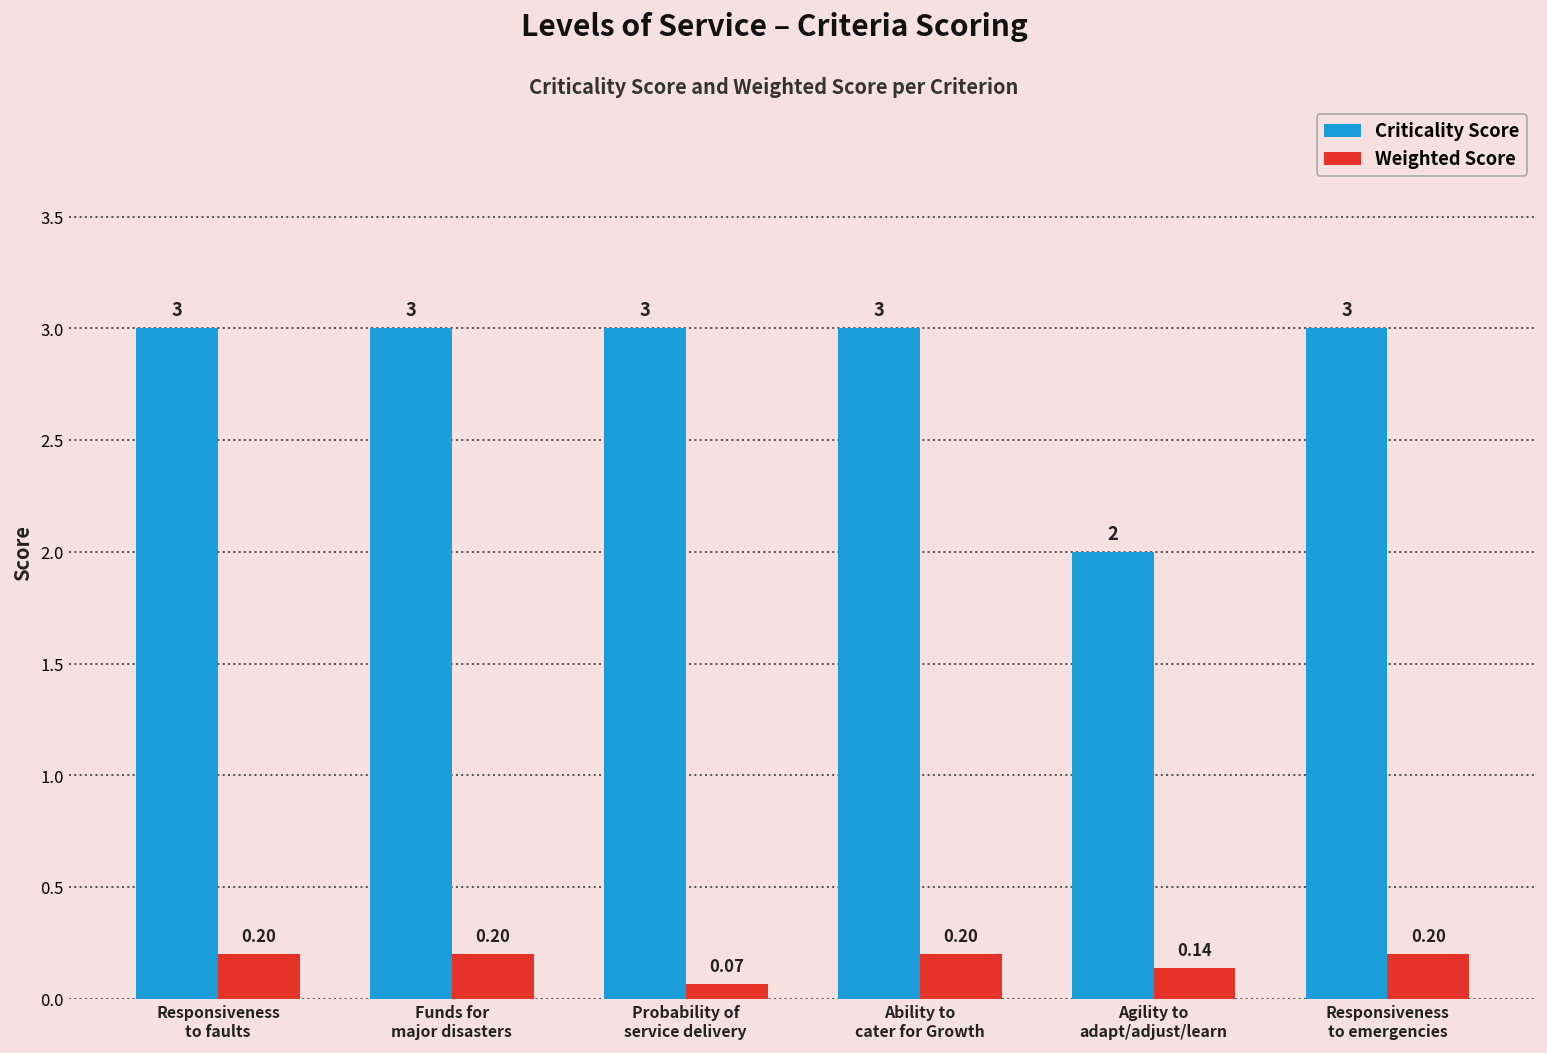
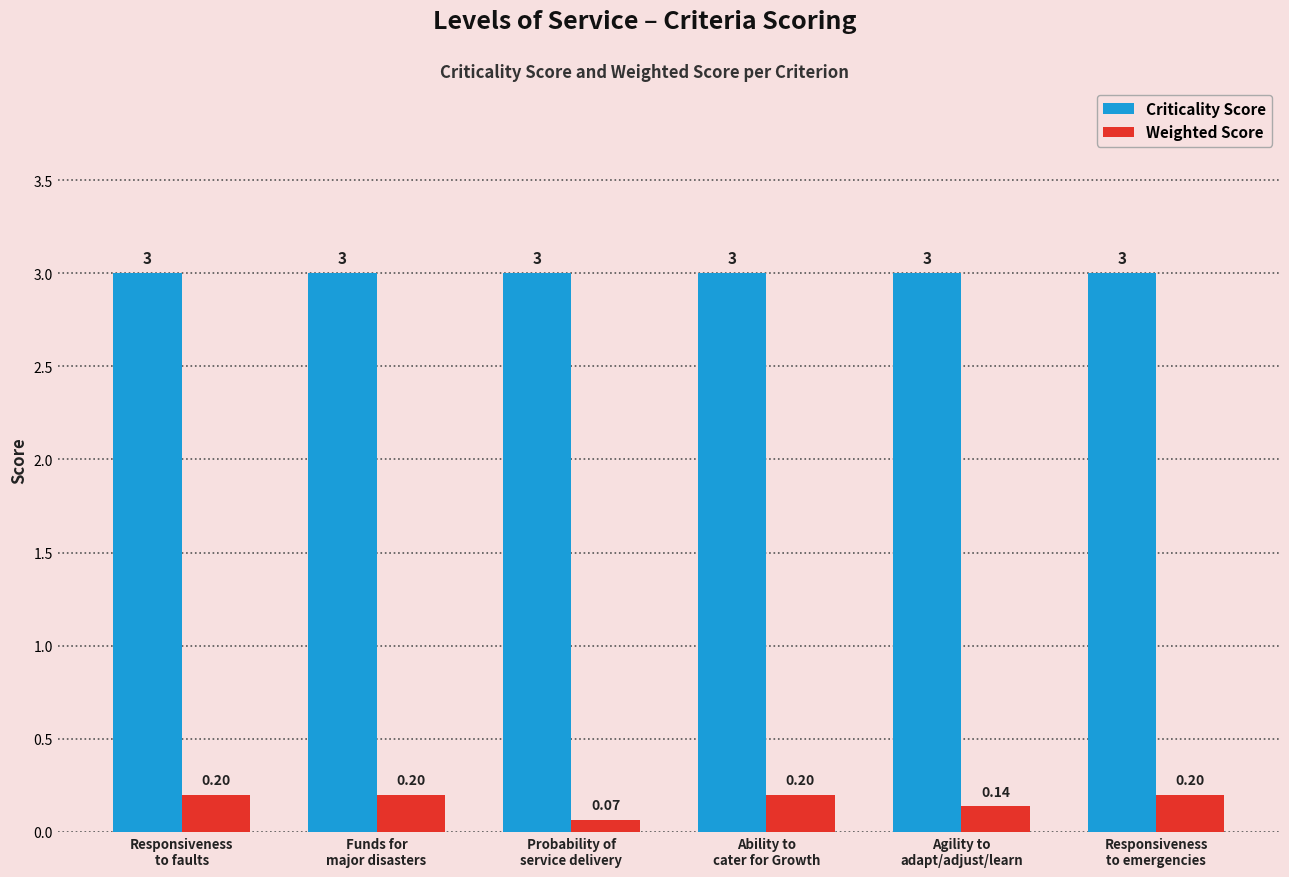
  {
    "Criticality Score": {
      "Responsiveness to faults": 3,
      "Funds for major disasters": 3,
      "Probability of service delivery": 3,
      "Ability to cater for Growth": 3,
-     "Agility to adapt/adjust/learn": 2,
+     "Agility to adapt/adjust/learn": 3,
      "Responsiveness to emergencies": 3
    },
    "Weighted Score": {
      "Responsiveness to faults": 0.20,
      "Funds for major disasters": 0.20,
      "Probability of service delivery": 0.07,
      "Ability to cater for Growth": 0.20,
      "Agility to adapt/adjust/learn": 0.14,
      "Responsiveness to emergencies": 0.20
    }
  }
